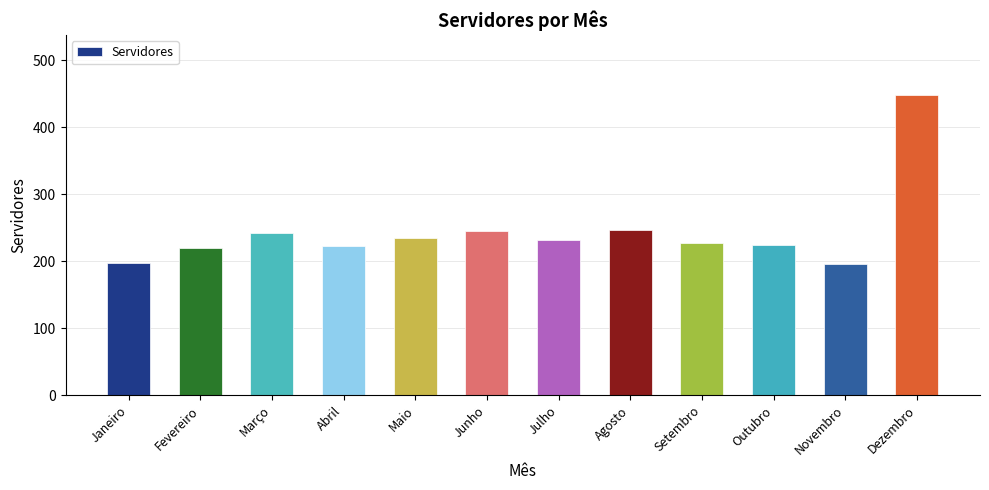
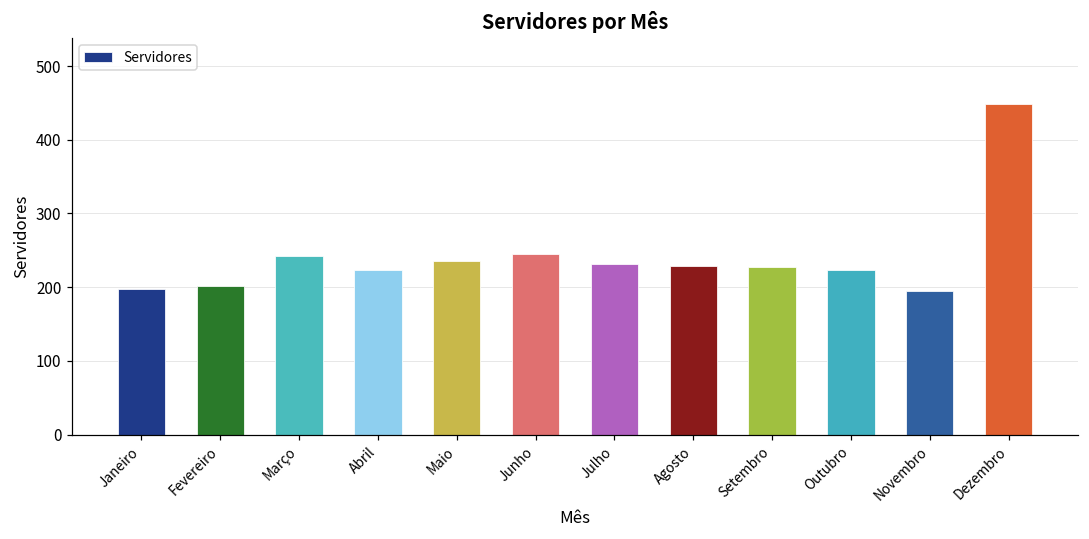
  {
    "Janeiro": 200,
-   "Fevereiro": 220,
+   "Fevereiro": 200,
    "Março": 240,
    "Abril": 220,
    "Maio": 240,
    "Junho": 250,
    "Julho": 230,
-   "Agosto": 250,
+   "Agosto": 230,
    "Setembro": 230,
    "Outubro": 220,
    "Novembro": 200,
    "Dezembro": 450
  }
